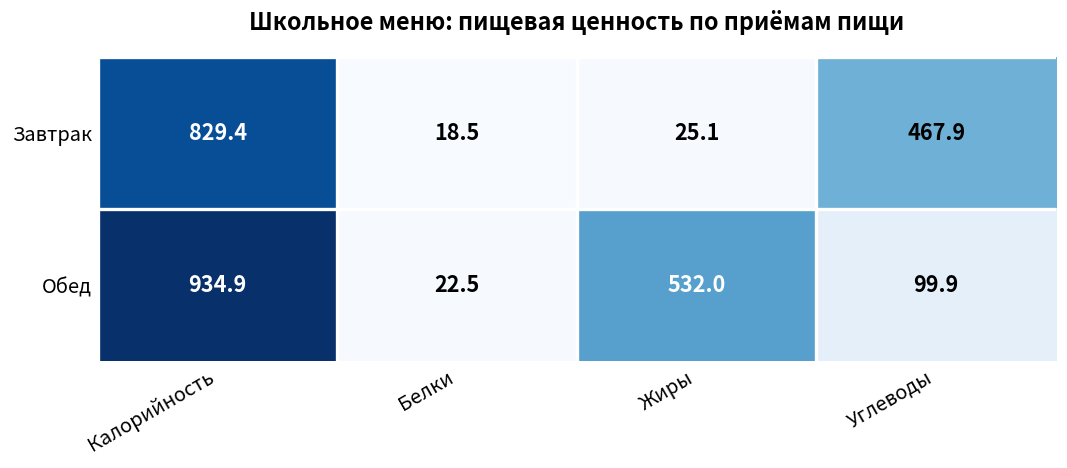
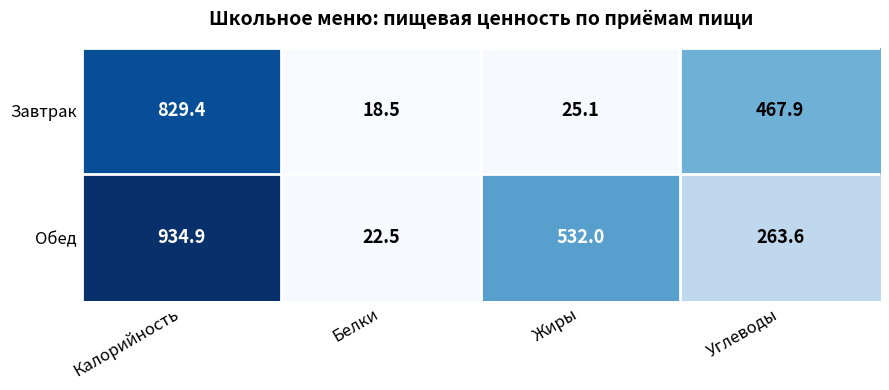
  {
    "Завтрак": {
      "Калорийность": 829.4,
      "Белки": 18.5,
      "Жиры": 25.1,
      "Углеводы": 467.9
    },
    "Обед": {
      "Калорийность": 934.9,
      "Белки": 22.5,
      "Жиры": 532.0,
-     "Углеводы": 99.9
+     "Углеводы": 263.6
    }
  }
